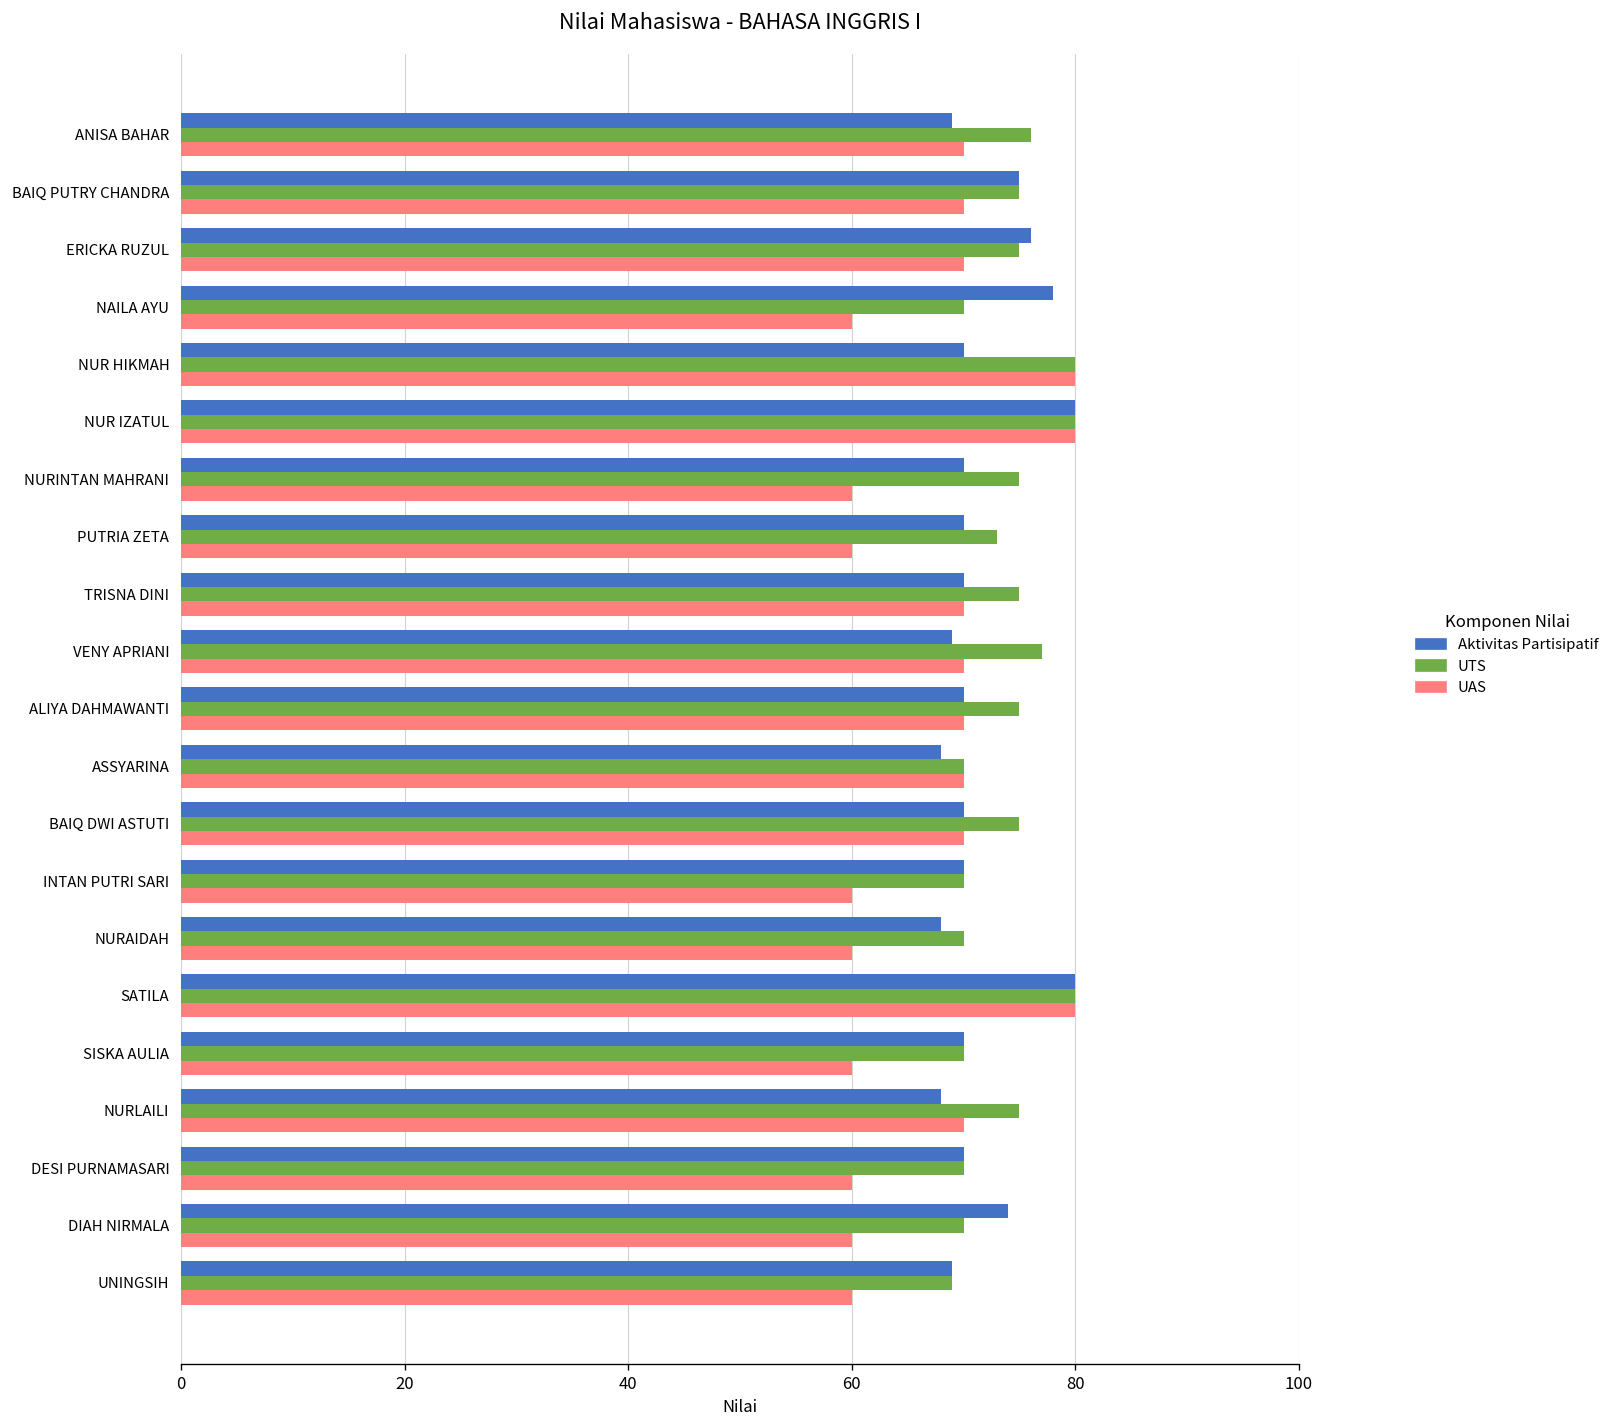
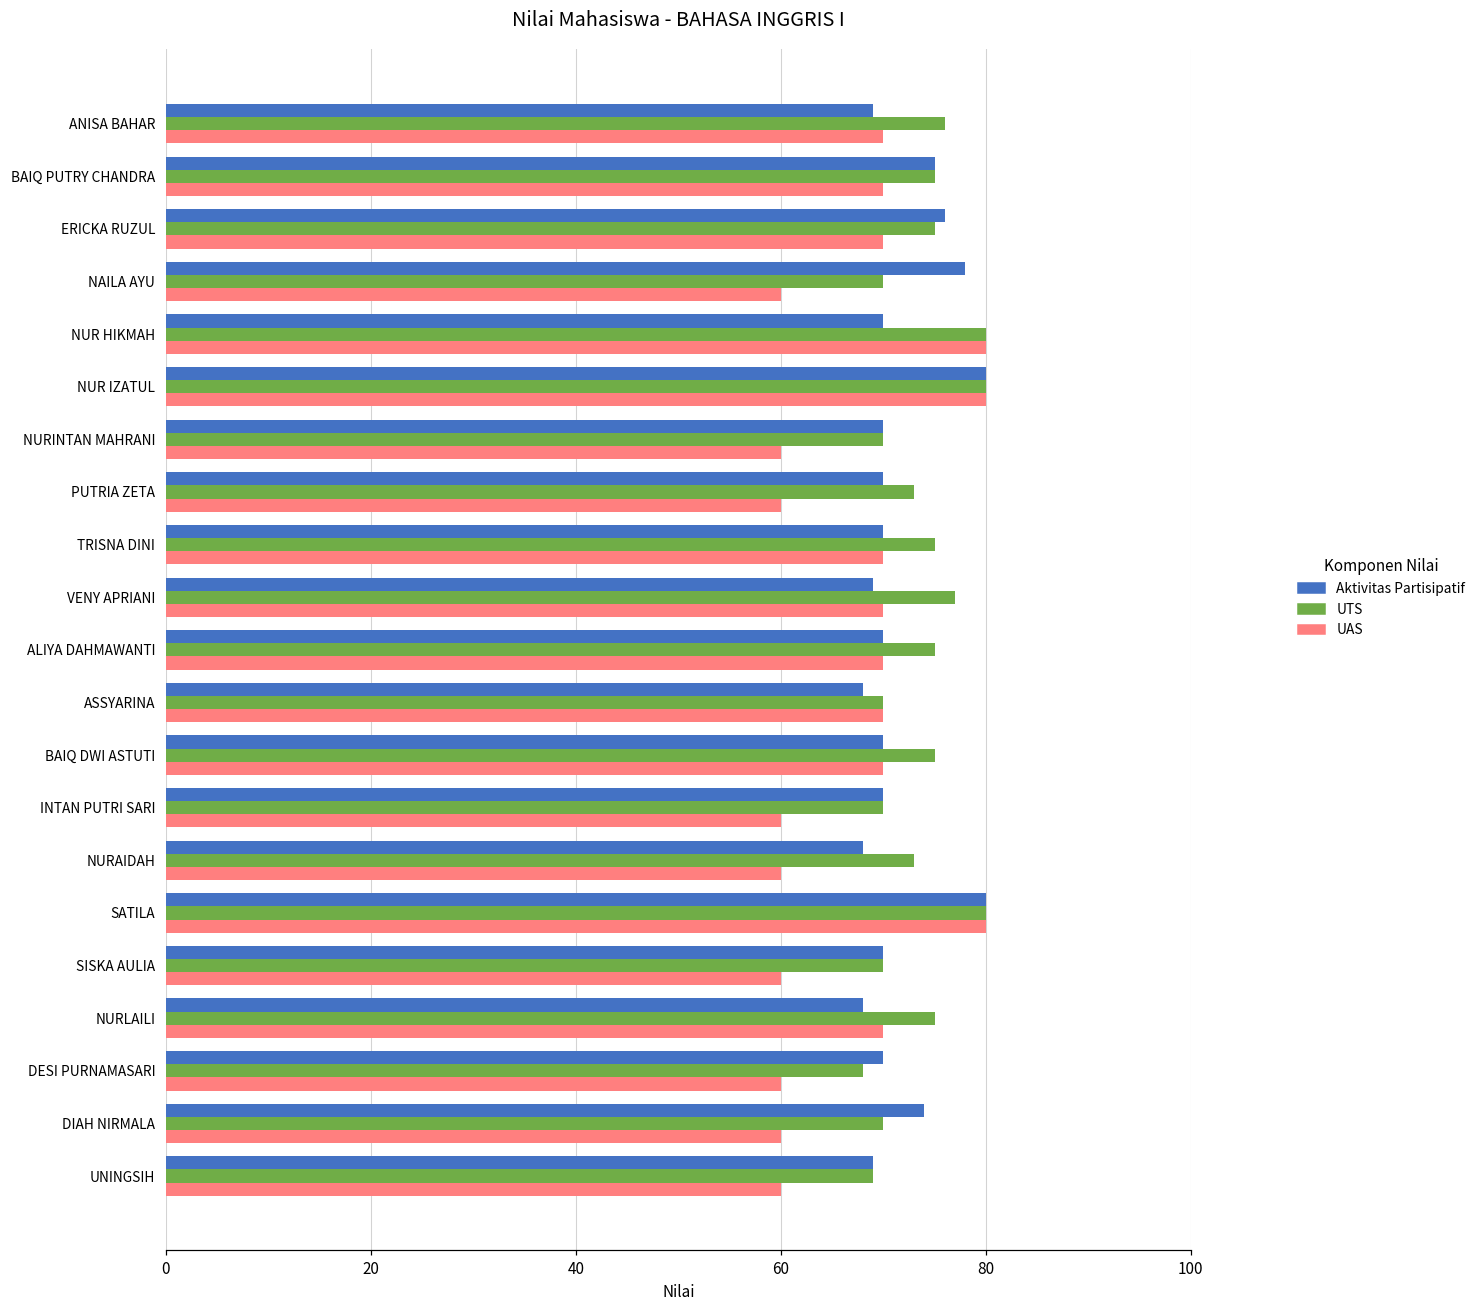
  {
    "Aktivitas Partisipatif": {
      "ANISA BAHAR": 69,
      "BAIQ PUTRY CHANDRA": 75,
      "ERICKA RUZUL": 76,
      "NAILA AYU": 78,
      "NUR HIKMAH": 70,
      "NUR IZATUL": 80,
      "NURINTAN MAHRANI": 70,
      "PUTRIA ZETA": 70,
      "TRISNA DINI": 70,
      "VENY APRIANI": 69,
      "ALIYA DAHMAWANTI": 70,
      "ASSYARINA": 68,
      "BAIQ DWI ASTUTI": 70,
      "INTAN PUTRI SARI": 70,
      "NURAIDAH": 68,
      "SATILA": 80,
      "SISKA AULIA": 70,
      "NURLAILI": 68,
      "DESI PURNAMASARI": 70,
      "DIAH NIRMALA": 74,
      "UNINGSIH": 69
    },
    "UTS": {
      "ANISA BAHAR": 76,
      "BAIQ PUTRY CHANDRA": 75,
      "ERICKA RUZUL": 75,
      "NAILA AYU": 70,
      "NUR HIKMAH": 80,
      "NUR IZATUL": 80,
-     "NURINTAN MAHRANI": 75,
+     "NURINTAN MAHRANI": 70,
      "PUTRIA ZETA": 73,
      "TRISNA DINI": 75,
      "VENY APRIANI": 77,
      "ALIYA DAHMAWANTI": 75,
      "ASSYARINA": 70,
      "BAIQ DWI ASTUTI": 75,
      "INTAN PUTRI SARI": 70,
-     "NURAIDAH": 70,
+     "NURAIDAH": 73,
      "SATILA": 80,
      "SISKA AULIA": 70,
      "NURLAILI": 75,
-     "DESI PURNAMASARI": 70,
+     "DESI PURNAMASARI": 68,
      "DIAH NIRMALA": 70,
      "UNINGSIH": 69
    },
    "UAS": {
      "ANISA BAHAR": 70,
      "BAIQ PUTRY CHANDRA": 70,
      "ERICKA RUZUL": 70,
      "NAILA AYU": 60,
      "NUR HIKMAH": 80,
      "NUR IZATUL": 80,
      "NURINTAN MAHRANI": 60,
      "PUTRIA ZETA": 60,
      "TRISNA DINI": 70,
      "VENY APRIANI": 70,
      "ALIYA DAHMAWANTI": 70,
      "ASSYARINA": 70,
      "BAIQ DWI ASTUTI": 70,
      "INTAN PUTRI SARI": 60,
      "NURAIDAH": 60,
      "SATILA": 80,
      "SISKA AULIA": 60,
      "NURLAILI": 70,
      "DESI PURNAMASARI": 60,
      "DIAH NIRMALA": 60,
      "UNINGSIH": 60
    }
  }
